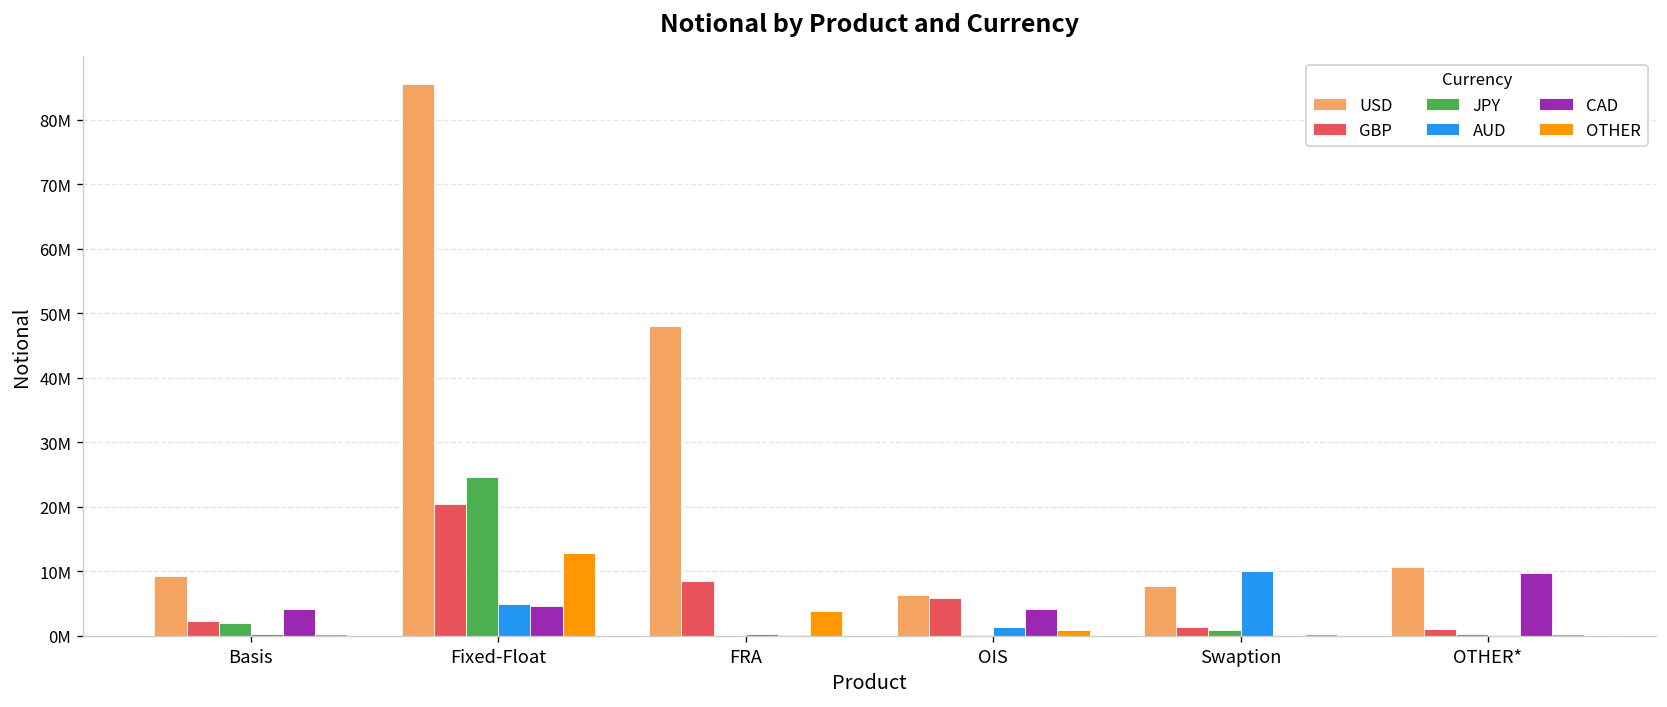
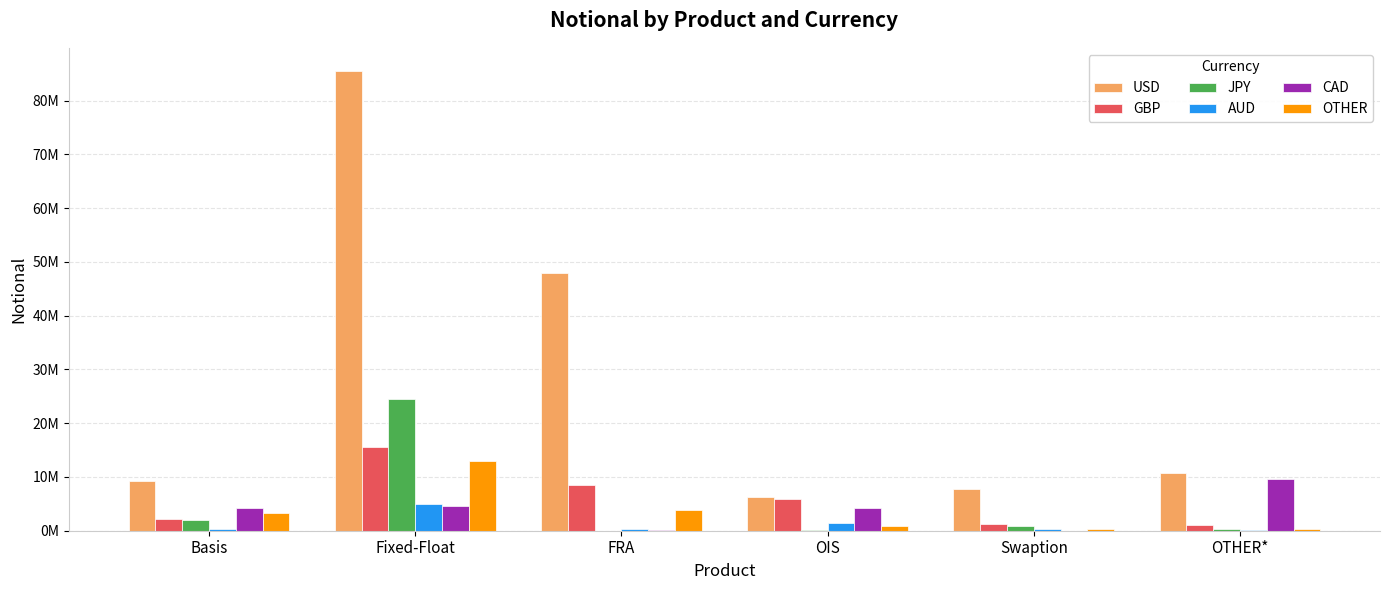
  {
    "USD": {
      "Basis": 9000000,
      "Fixed-Float": 86000000,
      "FRA": 48000000,
      "OIS": 6000000,
      "Swaption": 8000000,
      "OTHER*": 11000000
    },
    "GBP": {
      "Basis": 2000000,
-     "Fixed-Float": 20000000,
+     "Fixed-Float": 16000000,
      "FRA": 9000000,
      "OIS": 6000000,
      "Swaption": 1000000,
      "OTHER*": 1000000
    },
    "JPY": {
      "Basis": 2000000,
      "Fixed-Float": 25000000,
      "Swaption": 1000000
    },
    "AUD": {
      "Fixed-Float": 5000000,
      "OIS": 1000000,
-     "Swaption": 10000000
+     "Swaption": 0
    },
    "CAD": {
      "Basis": 4000000,
      "Fixed-Float": 5000000,
      "OIS": 4000000,
      "OTHER*": 10000000
    },
    "OTHER": {
-     "Basis": 0,
+     "Basis": 3000000,
      "Fixed-Float": 13000000,
      "FRA": 4000000,
      "OIS": 1000000
    }
  }
